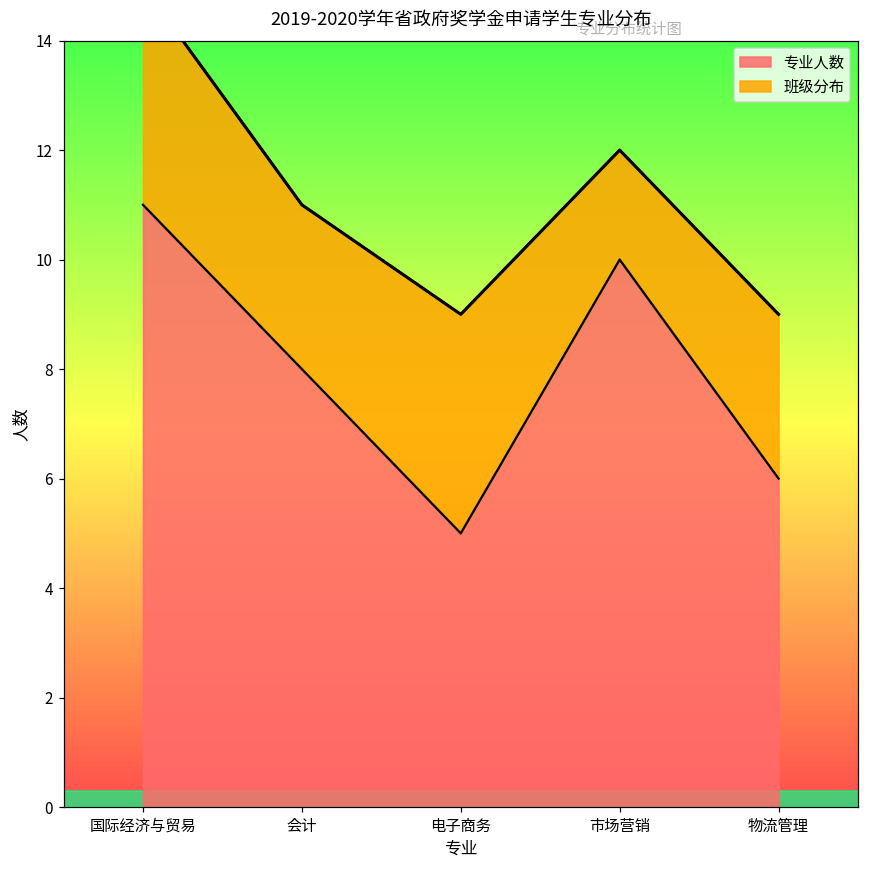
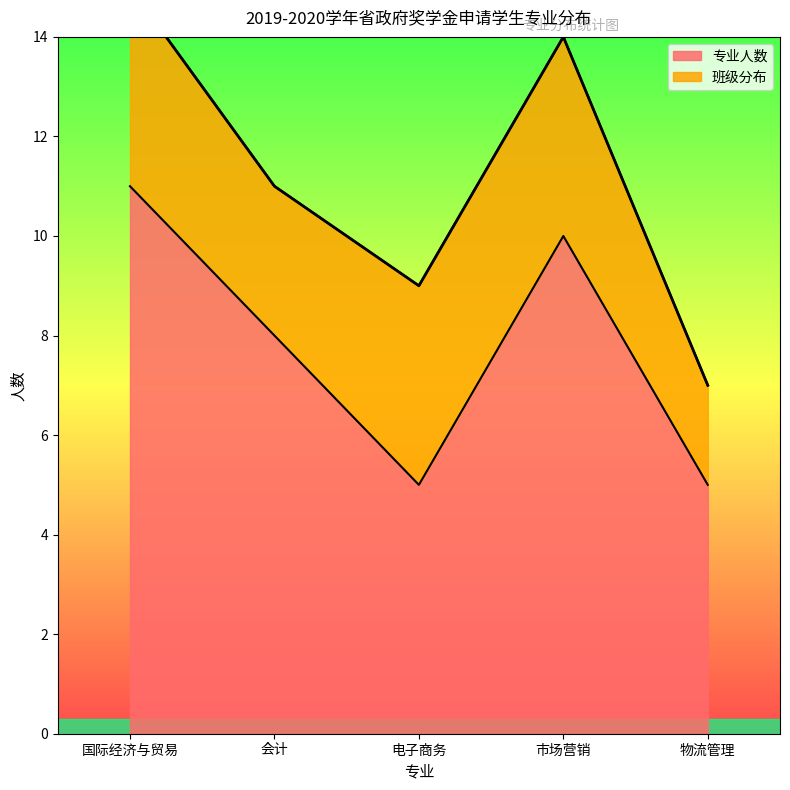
  {
    "专业人数": {
      "国际经济与贸易": 11,
      "会计": 8,
      "电子商务": 5,
      "市场营销": 10,
-     "物流管理": 6
+     "物流管理": 5
    },
    "班级分布": {
      "会计": 3,
      "电子商务": 4,
-     "市场营销": 2,
-     "物流管理": 3
+     "市场营销": 4,
+     "物流管理": 2
    }
  }
